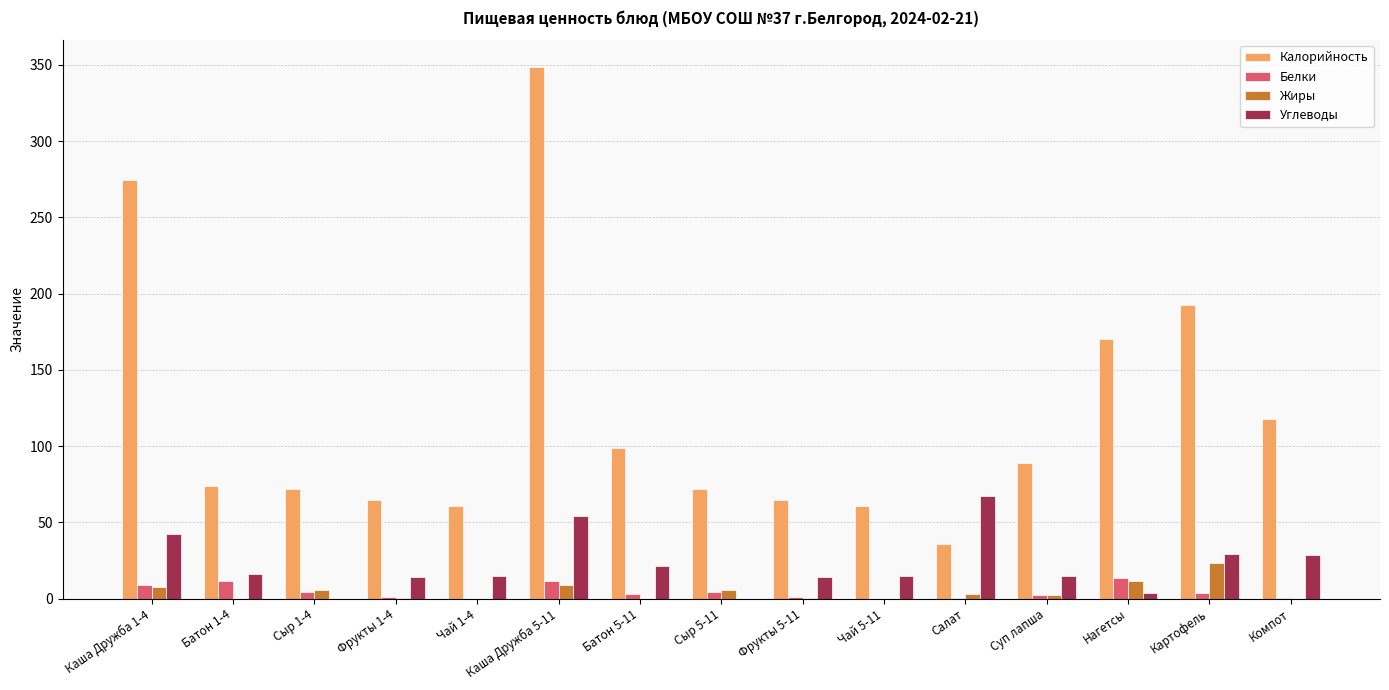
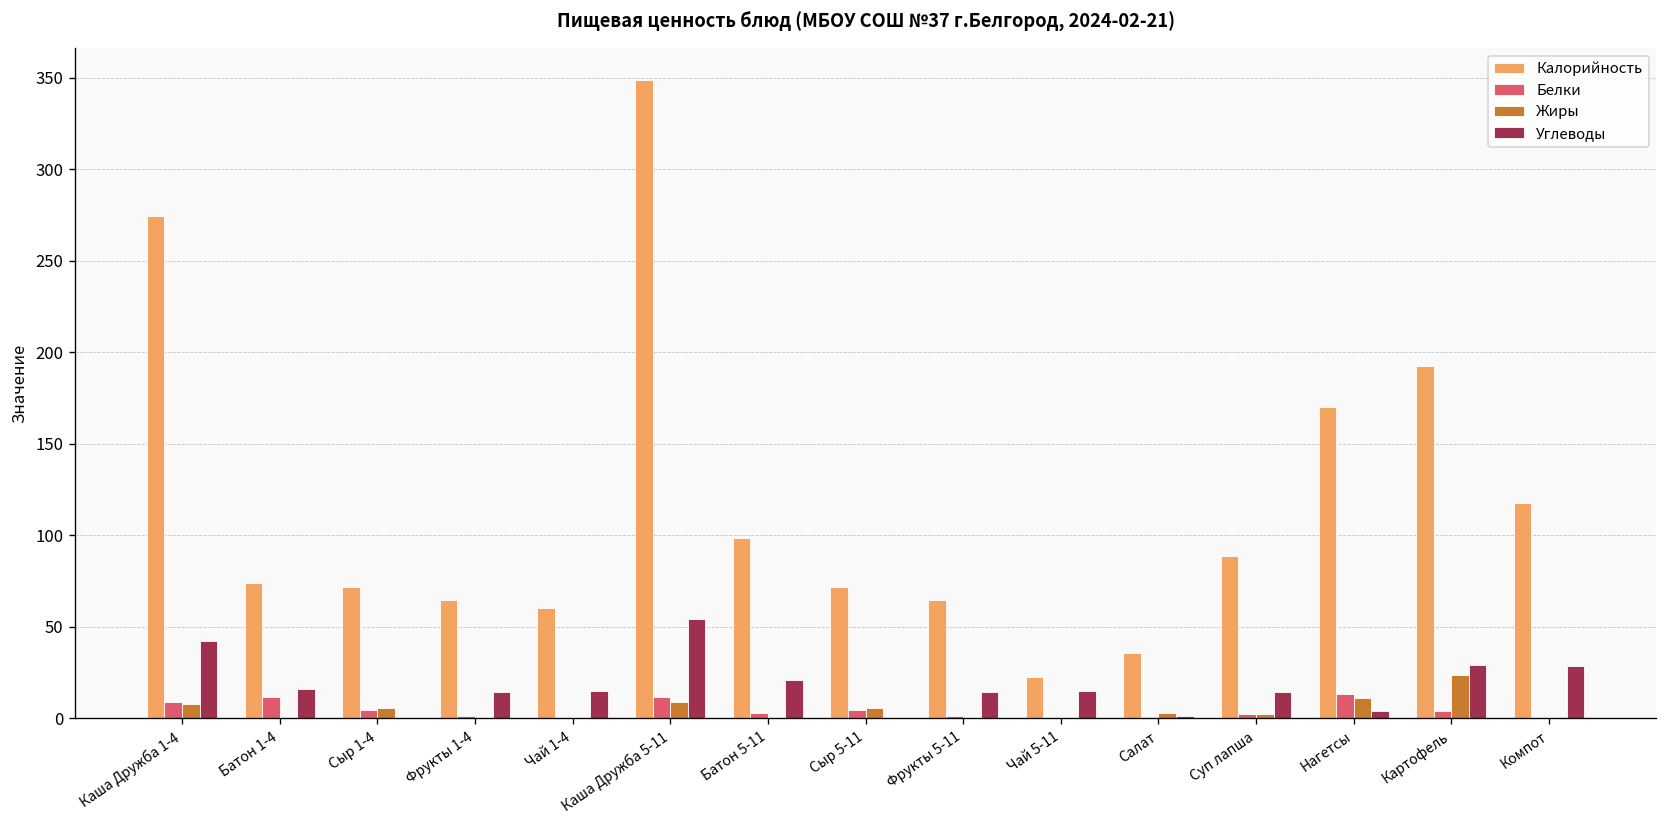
  {
    "Калорийность": {
      "Каша Дружба 1-4": 274,
      "Батон 1-4": 74,
      "Сыр 1-4": 72,
      "Фрукты 1-4": 65,
      "Чай 1-4": 61,
      "Каша Дружба 5-11": 349,
      "Батон 5-11": 99,
      "Сыр 5-11": 72,
      "Фрукты 5-11": 65,
-     "Чай 5-11": 61,
+     "Чай 5-11": 23,
      "Салат": 36,
      "Суп лапша": 89,
      "Нагетсы": 170,
      "Картофель": 193,
      "Компот": 118
    },
    "Белки": {
      "Каша Дружба 1-4": 9,
      "Батон 1-4": 12,
      "Сыр 1-4": 5,
      "Каша Дружба 5-11": 12,
      "Батон 5-11": 3,
      "Сыр 5-11": 5,
      "Суп лапша": 2,
      "Нагетсы": 13,
      "Картофель": 4
    },
    "Жиры": {
      "Каша Дружба 1-4": 8,
      "Сыр 1-4": 6,
      "Каша Дружба 5-11": 9,
      "Сыр 5-11": 6,
      "Салат": 3,
      "Суп лапша": 2,
      "Нагетсы": 11,
      "Картофель": 24
    },
    "Углеводы": {
      "Каша Дружба 1-4": 42,
      "Батон 1-4": 16,
      "Сыр 1-4": 0,
      "Фрукты 1-4": 14,
      "Чай 1-4": 15,
      "Каша Дружба 5-11": 54,
      "Батон 5-11": 21,
      "Сыр 5-11": 0,
      "Фрукты 5-11": 14,
      "Чай 5-11": 15,
-     "Салат": 67,
+     "Салат": 2,
      "Суп лапша": 15,
      "Нагетсы": 4,
      "Картофель": 29,
      "Компот": 29
    }
  }
